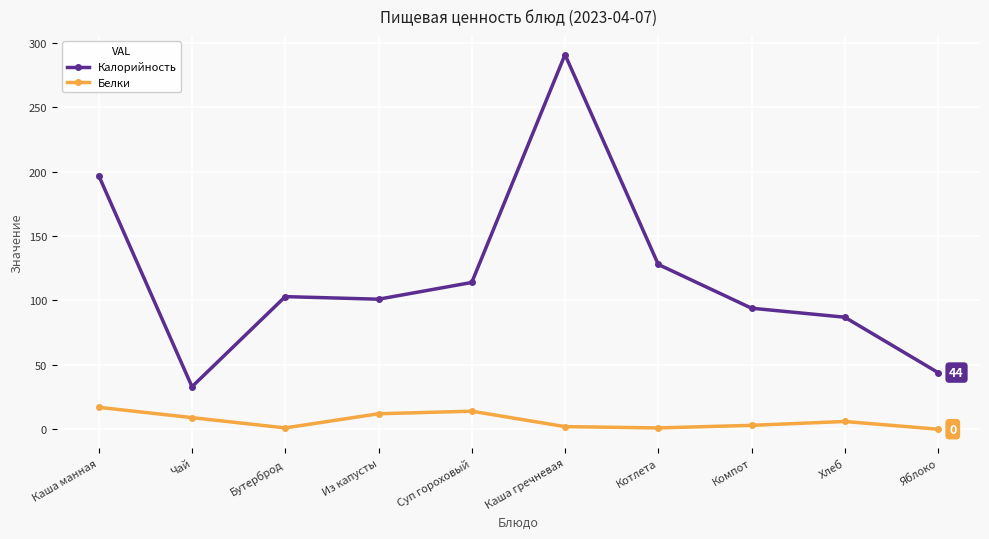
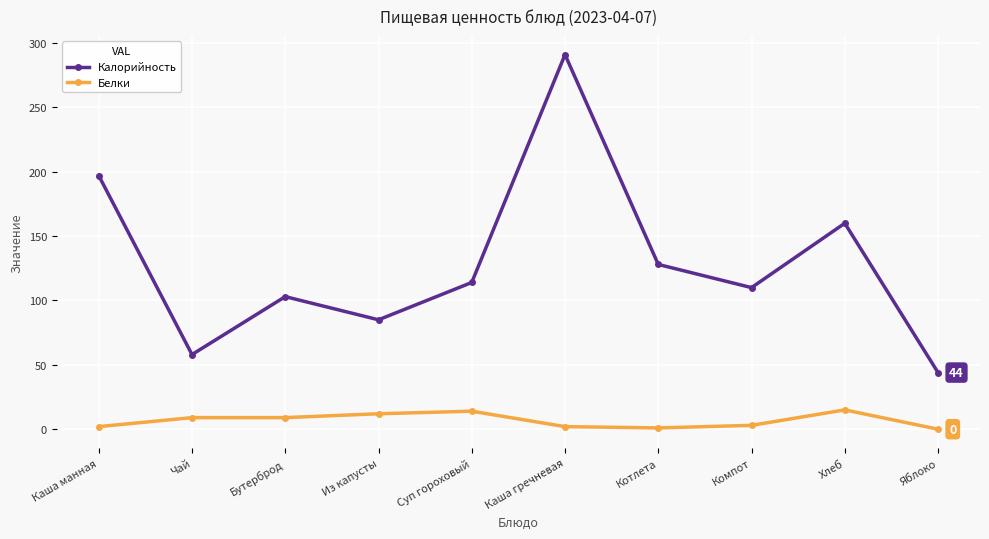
  {
    "Калорийность": {
      "Каша манная": 197,
-     "Чай": 33,
+     "Чай": 58,
      "Бутерброд": 103,
-     "Из капусты": 101,
+     "Из капусты": 85,
      "Суп гороховый": 114,
      "Каша гречневая": 291,
      "Котлета": 128,
-     "Компот": 94,
-     "Хлеб": 87
+     "Компот": 110,
+     "Хлеб": 160
    },
    "Белки": {
-     "Каша манная": 17,
+     "Каша манная": 2,
      "Чай": 9,
-     "Бутерброд": 1,
+     "Бутерброд": 9,
      "Из капусты": 12,
      "Суп гороховый": 14,
      "Каша гречневая": 2,
      "Котлета": 1,
      "Компот": 3,
-     "Хлеб": 6
+     "Хлеб": 15
    }
  }
